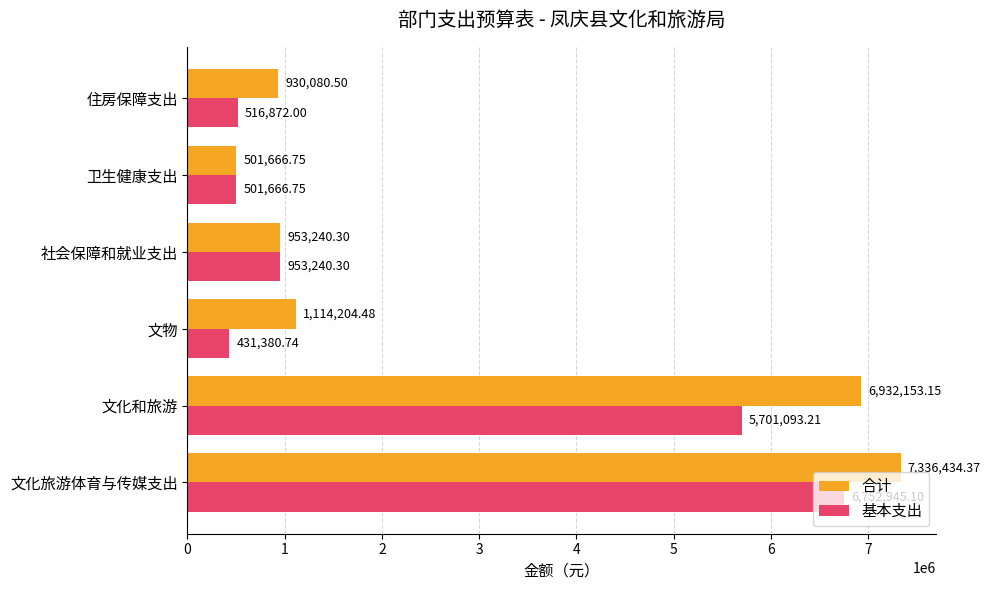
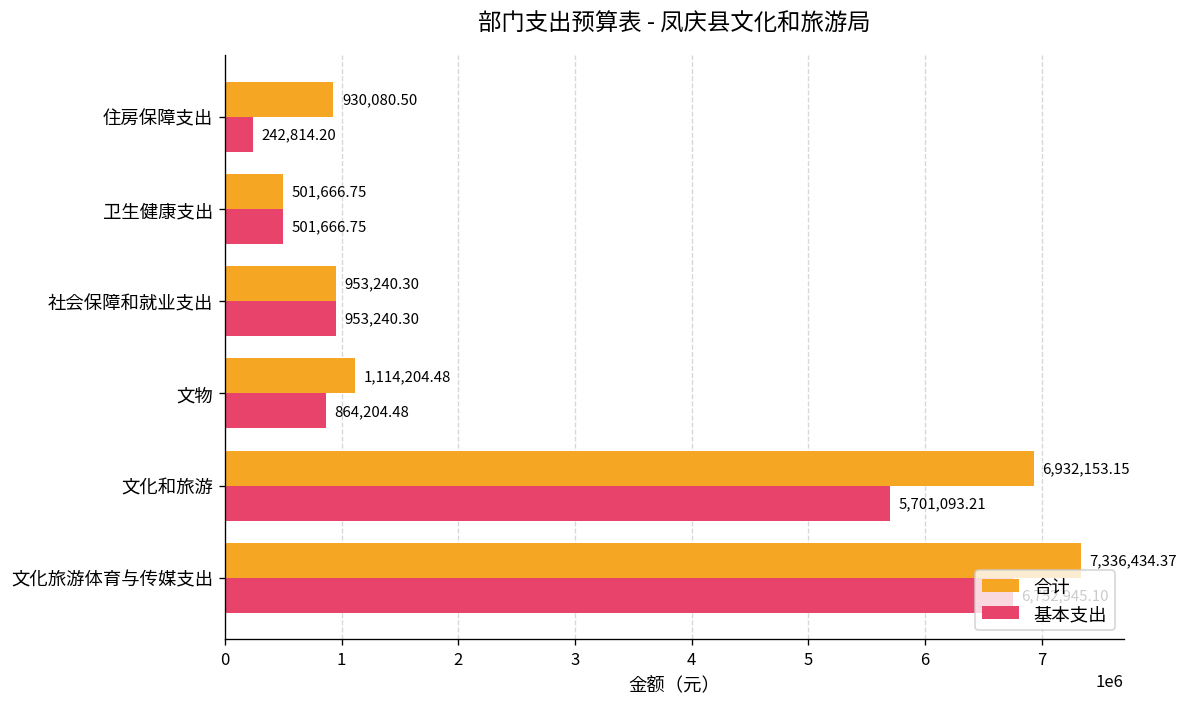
  {
    "合计": {
      "住房保障支出": "930,080.50",
      "卫生健康支出": "501,666.75",
      "社会保障和就业支出": "953,240.30",
      "文物": "1,114,204.48",
      "文化和旅游": "6,932,153.15"
    },
    "基本支出": {
-     "住房保障支出": "516,872.00",
+     "住房保障支出": "242,814.20",
      "卫生健康支出": "501,666.75",
      "社会保障和就业支出": "953,240.30",
-     "文物": "431,380.74",
+     "文物": "864,204.48",
      "文化和旅游": "5,701,093.21"
    }
  }
